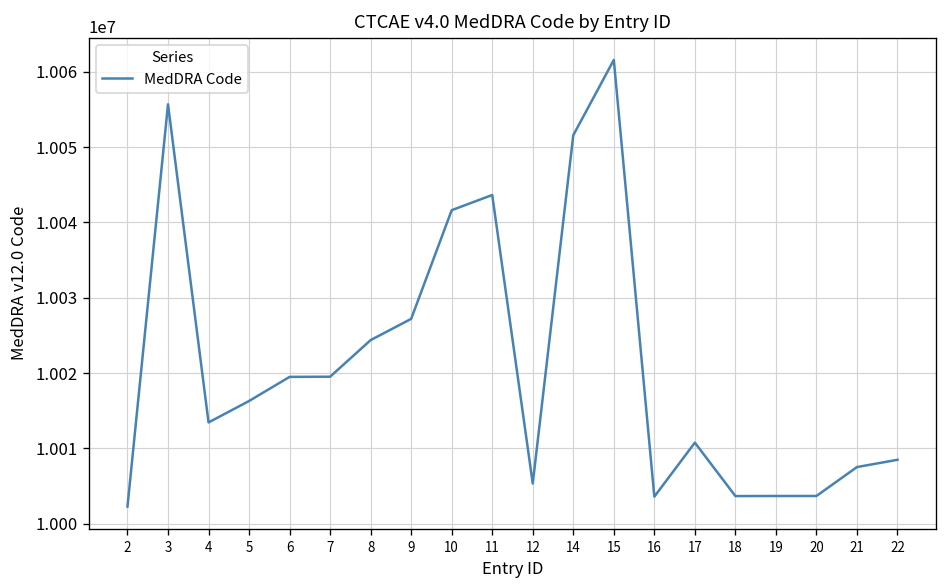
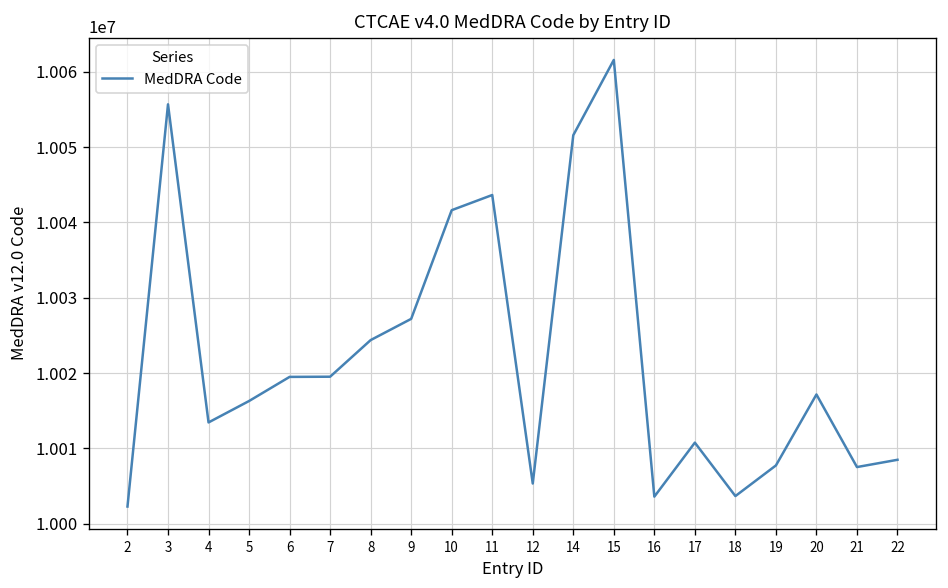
  {
    "2": 10002000,
    "3": 10056000,
    "4": 10013000,
    "5": 10016000,
    "6": 10019000,
    "7": 10020000,
    "8": 10024000,
    "9": 10027000,
    "10": 10042000,
    "11": 10044000,
    "12": 10005000,
    "14": 10052000,
    "15": 10062000,
    "16": 10004000,
    "17": 10011000,
    "18": 10004000,
-   "19": 10004000,
-   "20": 10004000,
+   "19": 10008000,
+   "20": 10017000,
    "21": 10008000,
    "22": 10008000
  }
